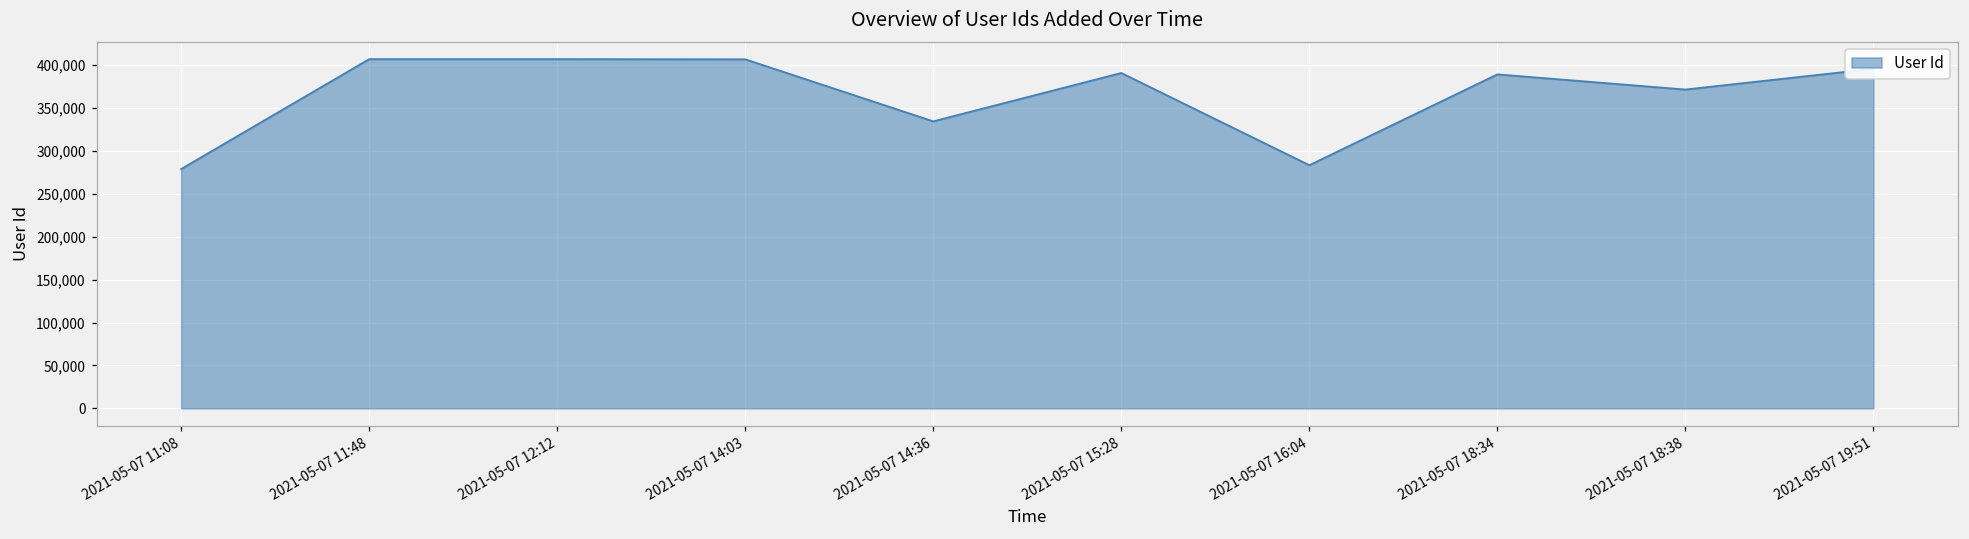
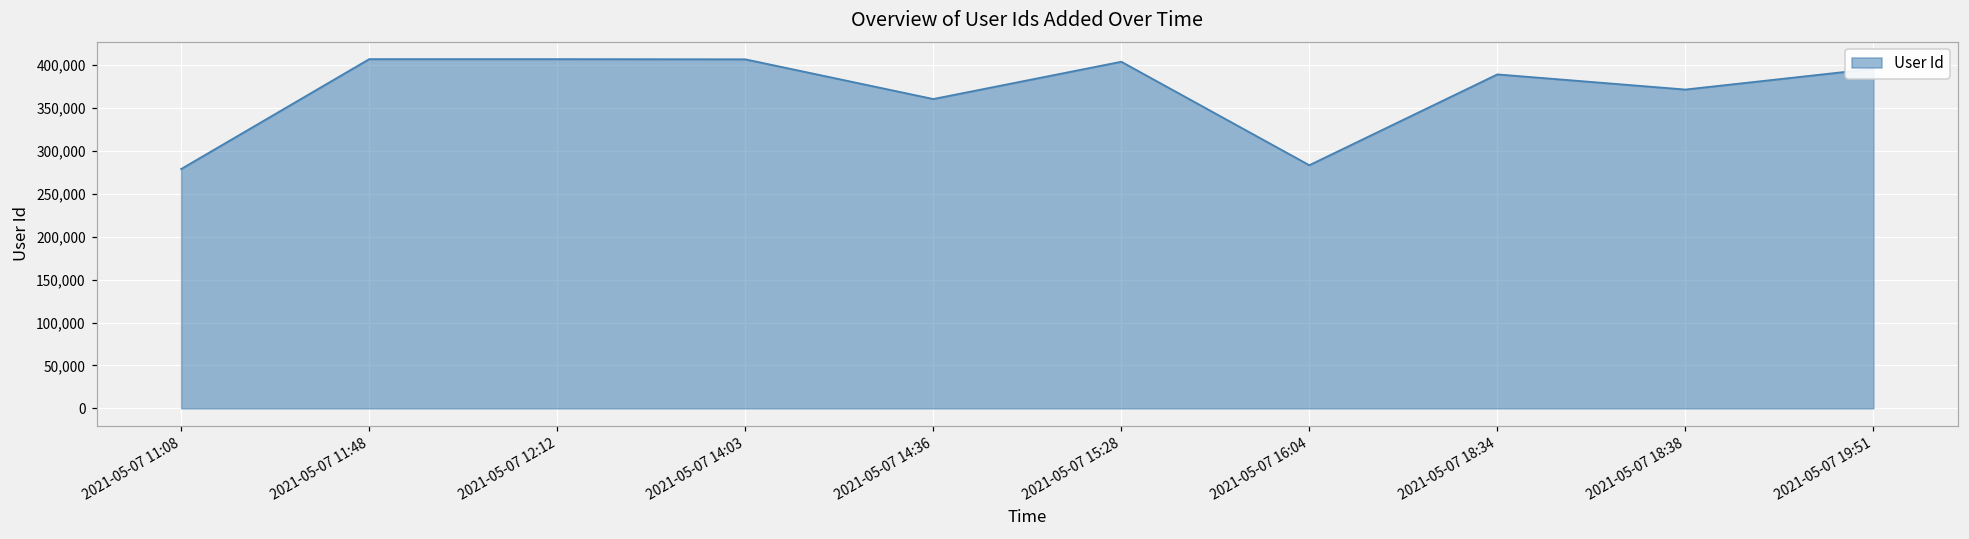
  {
    "2021-05-07 11:08": "280,000",
    "2021-05-07 11:48": "410,000",
    "2021-05-07 12:12": "410,000",
    "2021-05-07 14:03": "410,000",
-   "2021-05-07 14:36": "330,000",
-   "2021-05-07 15:28": "390,000",
+   "2021-05-07 14:36": "360,000",
+   "2021-05-07 15:28": "400,000",
    "2021-05-07 16:04": "280,000",
    "2021-05-07 18:34": "390,000",
    "2021-05-07 18:38": "370,000"
  }
